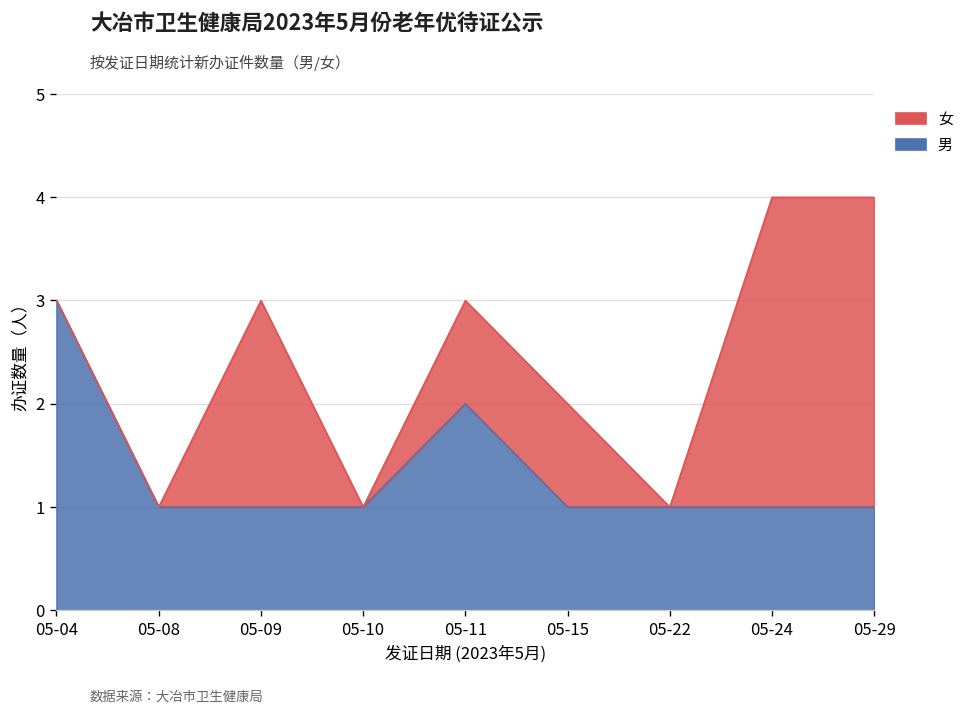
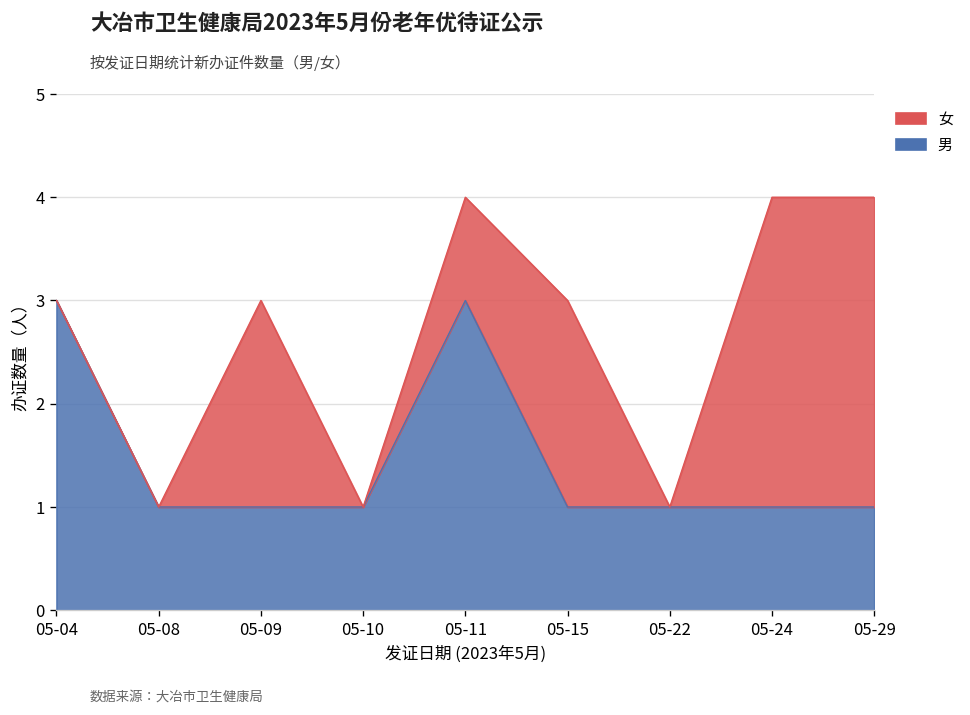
  {
    "男": {
      "05-09": 1,
-     "05-11": 2,
+     "05-11": 3,
      "05-15": 1,
      "05-24": 1,
      "05-29": 1
    },
    "女": {
      "05-09": 2,
      "05-11": 1,
-     "05-15": 1,
+     "05-15": 2,
      "05-24": 3,
      "05-29": 3
    }
  }
